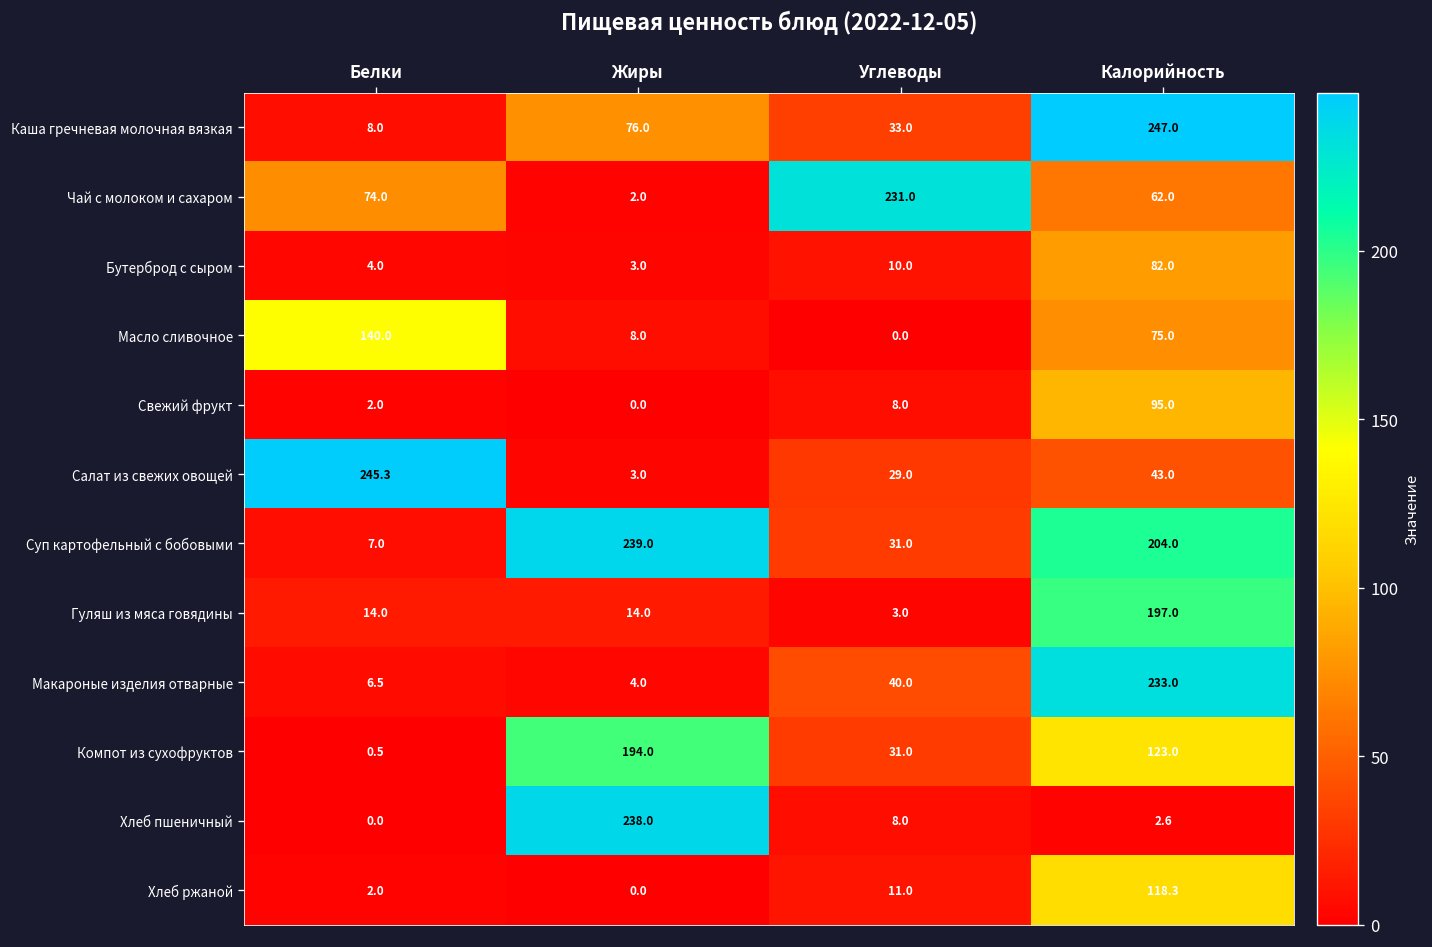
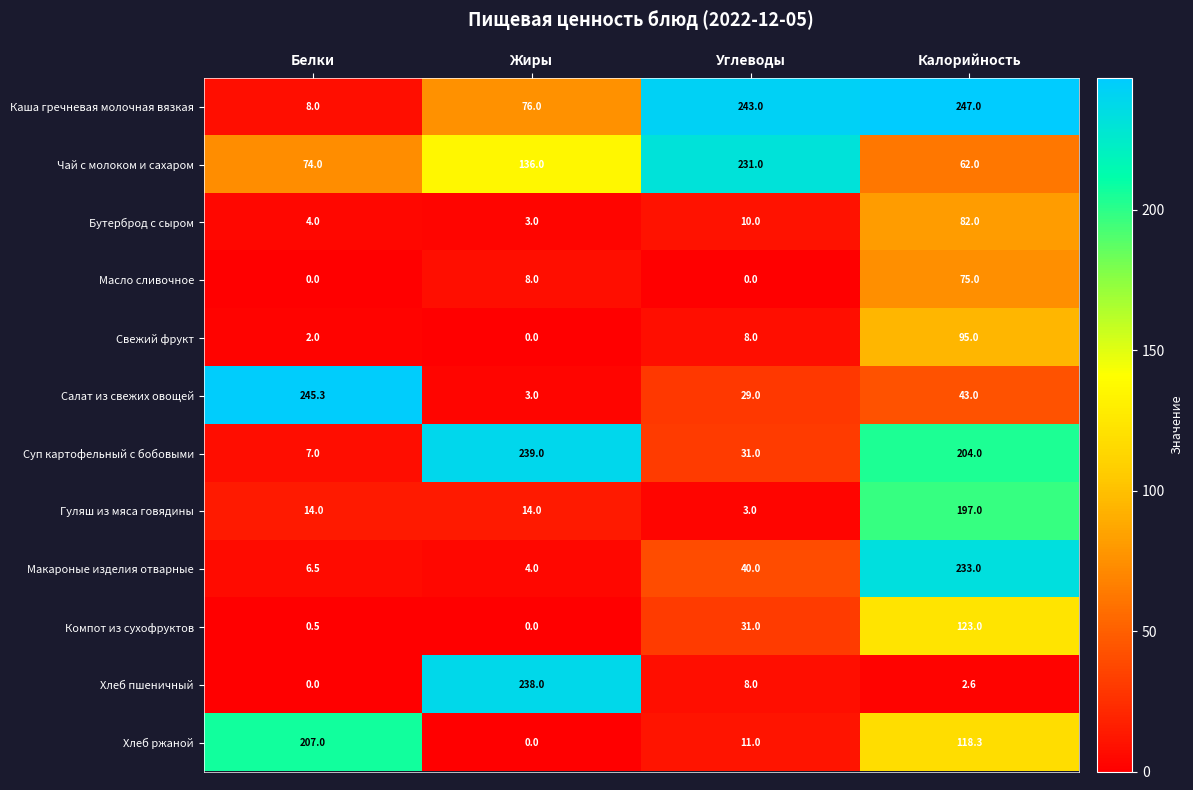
  {
    "Каша гречневая молочная вязкая": {
      "Белки": 8.0,
      "Жиры": 76.0,
-     "Углеводы": 33.0,
+     "Углеводы": 243.0,
      "Калорийность": 247.0
    },
    "Чай с молоком и сахаром": {
      "Белки": 74.0,
-     "Жиры": 2.0,
+     "Жиры": 136.0,
      "Углеводы": 231.0,
      "Калорийность": 62.0
    },
    "Бутерброд с сыром": {
      "Белки": 4.0,
      "Жиры": 3.0,
      "Углеводы": 10.0,
      "Калорийность": 82.0
    },
    "Масло сливочное": {
-     "Белки": 140.0,
+     "Белки": 0.0,
      "Жиры": 8.0,
      "Углеводы": 0.0,
      "Калорийность": 75.0
    },
    "Свежий фрукт": {
      "Белки": 2.0,
      "Жиры": 0.0,
      "Углеводы": 8.0,
      "Калорийность": 95.0
    },
    "Салат из свежих овощей": {
      "Белки": 245.3,
      "Жиры": 3.0,
      "Углеводы": 29.0,
      "Калорийность": 43.0
    },
    "Суп картофельный с бобовыми": {
      "Белки": 7.0,
      "Жиры": 239.0,
      "Углеводы": 31.0,
      "Калорийность": 204.0
    },
    "Гуляш из мяса говядины": {
      "Белки": 14.0,
      "Жиры": 14.0,
      "Углеводы": 3.0,
      "Калорийность": 197.0
    },
    "Макароные изделия отварные": {
      "Белки": 6.5,
      "Жиры": 4.0,
      "Углеводы": 40.0,
      "Калорийность": 233.0
    },
    "Компот из сухофруктов": {
      "Белки": 0.5,
-     "Жиры": 194.0,
+     "Жиры": 0.0,
      "Углеводы": 31.0,
      "Калорийность": 123.0
    },
    "Хлеб пшеничный": {
      "Белки": 0.0,
      "Жиры": 238.0,
      "Углеводы": 8.0,
      "Калорийность": 2.6
    },
    "Хлеб ржаной": {
-     "Белки": 2.0,
+     "Белки": 207.0,
      "Жиры": 0.0,
      "Углеводы": 11.0,
      "Калорийность": 118.3
    }
  }
